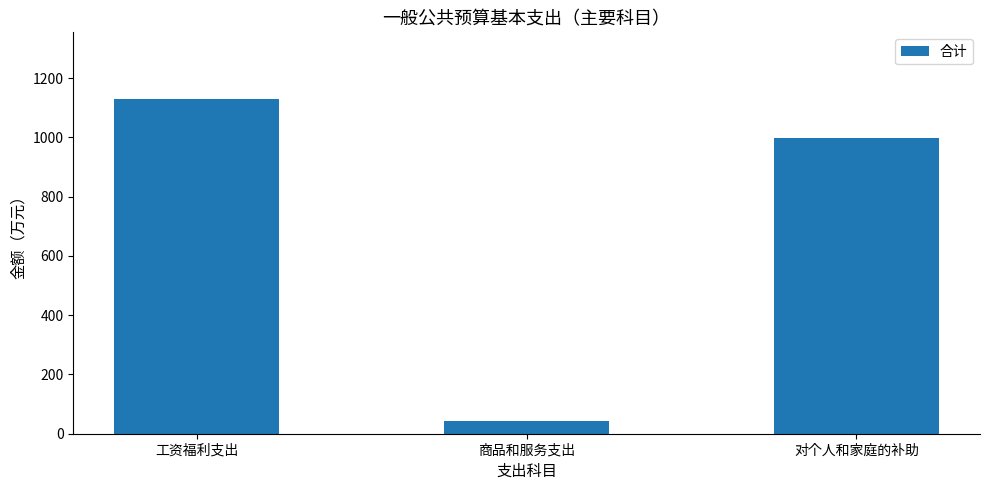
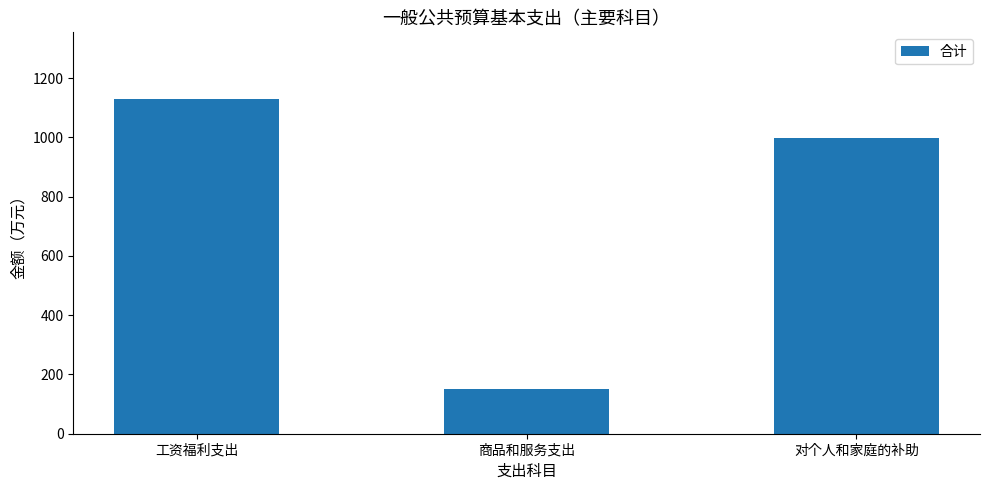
  {
    "工资福利支出": 1130,
-   "商品和服务支出": 40,
+   "商品和服务支出": 150,
    "对个人和家庭的补助": 1000
  }
